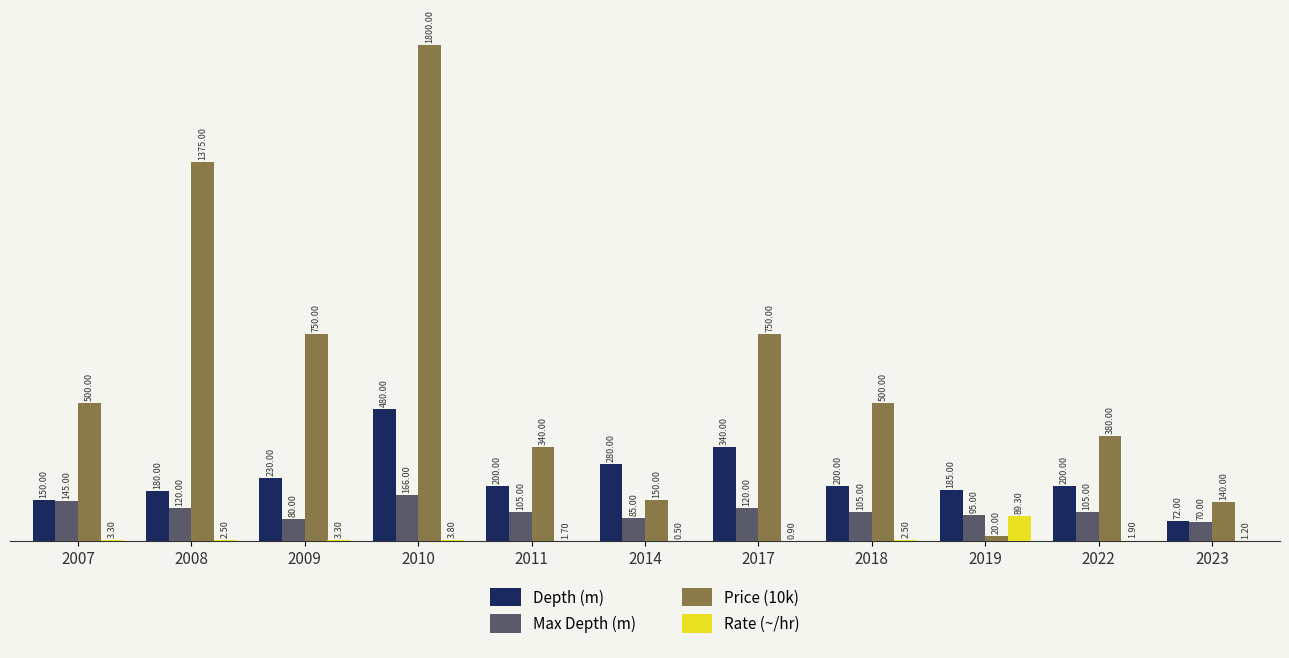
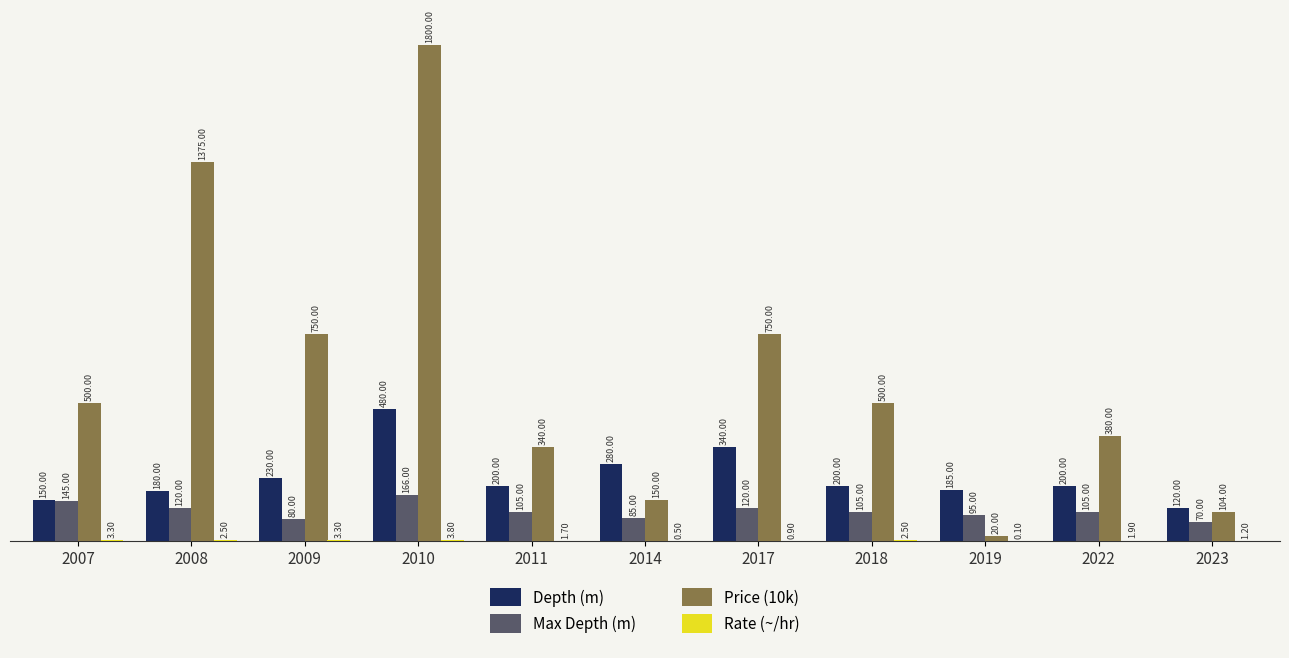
  {
    "Depth (m)": {
      "2007": 150.00,
      "2008": 180.00,
      "2009": 230.00,
      "2010": 480.00,
      "2011": 200.00,
      "2014": 280.00,
      "2017": 340.00,
      "2018": 200.00,
      "2019": 185.00,
      "2022": 200.00,
-     "2023": 72.00
+     "2023": 120.00
    },
    "Max Depth (m)": {
      "2007": 145.00,
      "2008": 120.00,
      "2009": 80.00,
      "2010": 166.00,
      "2011": 105.00,
      "2014": 85.00,
      "2017": 120.00,
      "2018": 105.00,
      "2019": 95.00,
      "2022": 105.00,
      "2023": 70.00
    },
    "Price (10k)": {
      "2007": 500.00,
      "2008": 1375.00,
      "2009": 750.00,
      "2010": 1800.00,
      "2011": 340.00,
      "2014": 150.00,
      "2017": 750.00,
      "2018": 500.00,
      "2019": 20.00,
      "2022": 380.00,
-     "2023": 140.00
+     "2023": 104.00
    },
    "Rate (~/hr)": {
      "2007": 3.30,
      "2008": 2.50,
      "2009": 3.30,
      "2010": 3.80,
      "2011": 1.70,
      "2014": 0.50,
      "2017": 0.90,
      "2018": 2.50,
-     "2019": 89.30,
+     "2019": 0.10,
      "2022": 1.90,
      "2023": 1.20
    }
  }
